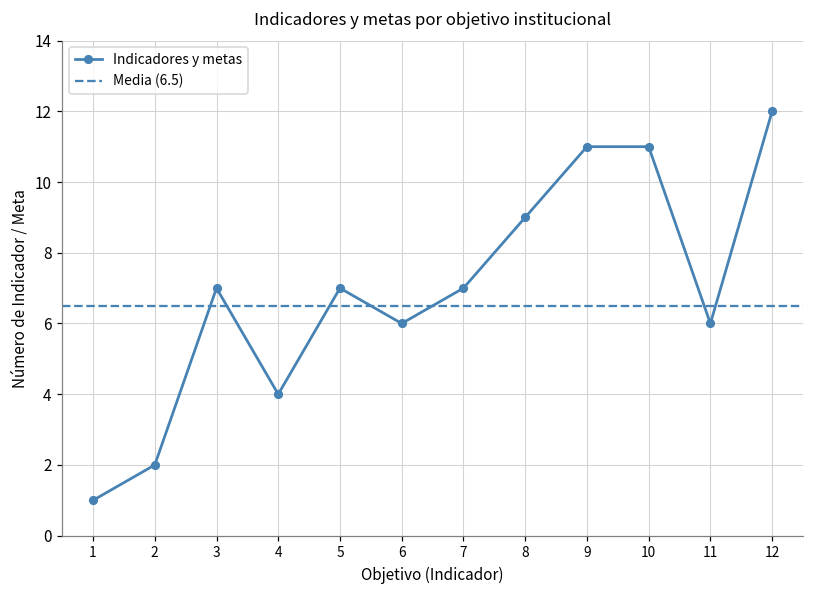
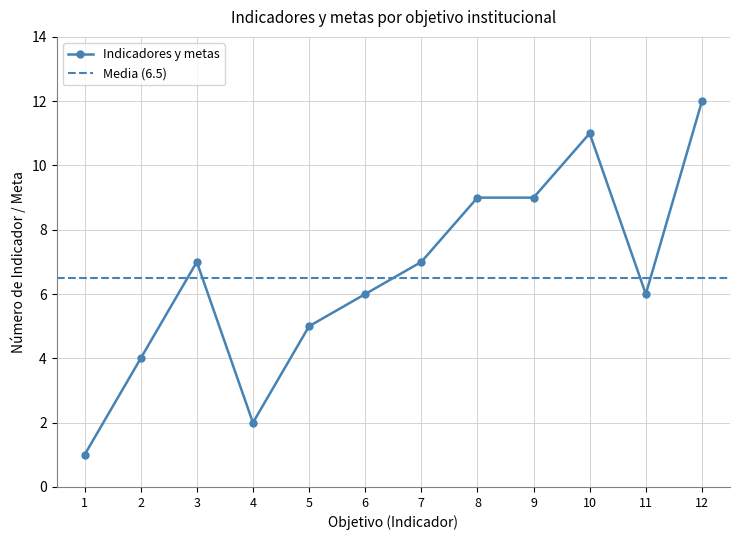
  {
    "1": 1,
-   "2": 2,
+   "2": 4,
    "3": 7,
-   "4": 4,
-   "5": 7,
+   "4": 2,
+   "5": 5,
    "6": 6,
    "7": 7,
    "8": 9,
-   "9": 11,
+   "9": 9,
    "10": 11,
    "11": 6,
    "12": 12
  }
